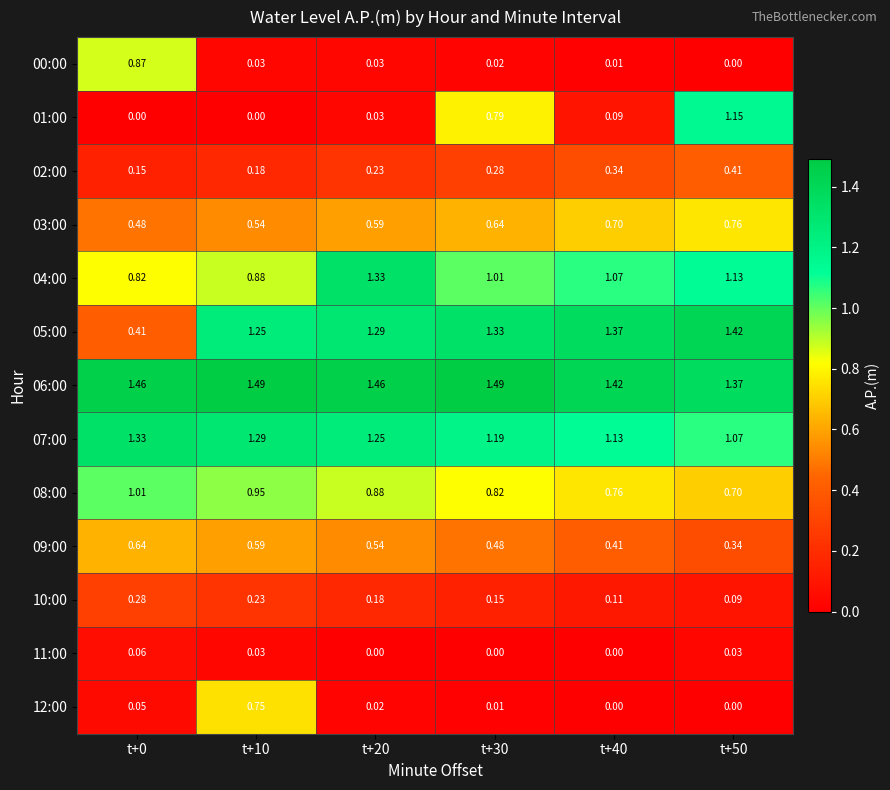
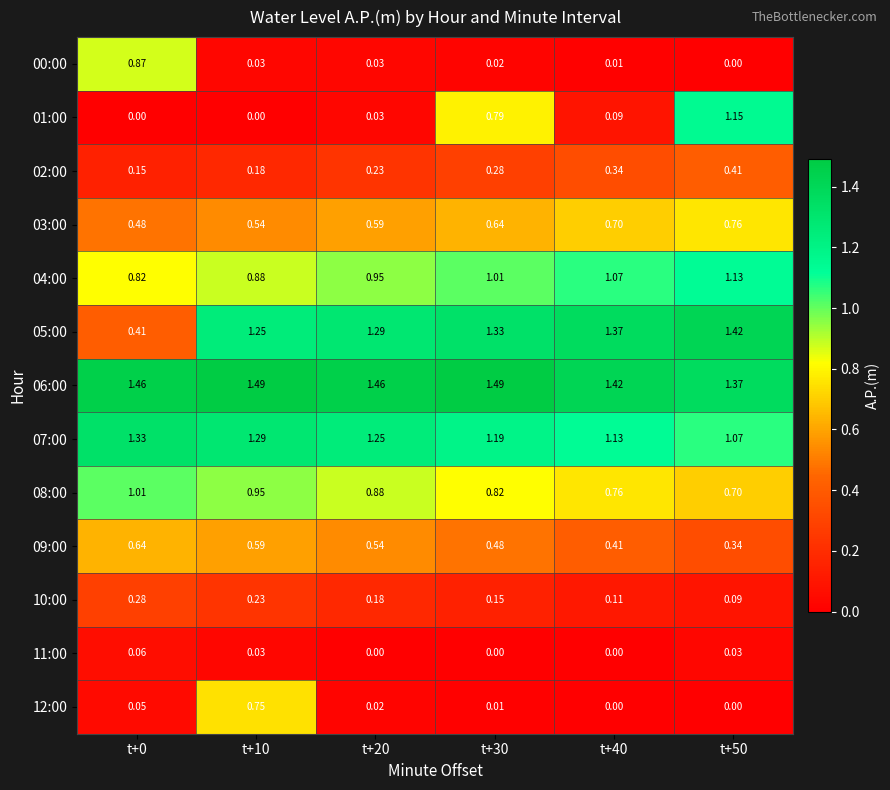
  {
    "00:00": {
      "t+0": 0.87,
      "t+10": 0.03,
      "t+20": 0.03,
      "t+30": 0.02,
      "t+40": 0.01,
      "t+50": 0.00
    },
    "01:00": {
      "t+0": 0.00,
      "t+10": 0.00,
      "t+20": 0.03,
      "t+30": 0.79,
      "t+40": 0.09,
      "t+50": 1.15
    },
    "02:00": {
      "t+0": 0.15,
      "t+10": 0.18,
      "t+20": 0.23,
      "t+30": 0.28,
      "t+40": 0.34,
      "t+50": 0.41
    },
    "03:00": {
      "t+0": 0.48,
      "t+10": 0.54,
      "t+20": 0.59,
      "t+30": 0.64,
      "t+40": 0.70,
      "t+50": 0.76
    },
    "04:00": {
      "t+0": 0.82,
      "t+10": 0.88,
-     "t+20": 1.33,
+     "t+20": 0.95,
      "t+30": 1.01,
      "t+40": 1.07,
      "t+50": 1.13
    },
    "05:00": {
      "t+0": 0.41,
      "t+10": 1.25,
      "t+20": 1.29,
      "t+30": 1.33,
      "t+40": 1.37,
      "t+50": 1.42
    },
    "06:00": {
      "t+0": 1.46,
      "t+10": 1.49,
      "t+20": 1.46,
      "t+30": 1.49,
      "t+40": 1.42,
      "t+50": 1.37
    },
    "07:00": {
      "t+0": 1.33,
      "t+10": 1.29,
      "t+20": 1.25,
      "t+30": 1.19,
      "t+40": 1.13,
      "t+50": 1.07
    },
    "08:00": {
      "t+0": 1.01,
      "t+10": 0.95,
      "t+20": 0.88,
      "t+30": 0.82,
      "t+40": 0.76,
      "t+50": 0.70
    },
    "09:00": {
      "t+0": 0.64,
      "t+10": 0.59,
      "t+20": 0.54,
      "t+30": 0.48,
      "t+40": 0.41,
      "t+50": 0.34
    },
    "10:00": {
      "t+0": 0.28,
      "t+10": 0.23,
      "t+20": 0.18,
      "t+30": 0.15,
      "t+40": 0.11,
      "t+50": 0.09
    },
    "11:00": {
      "t+0": 0.06,
      "t+10": 0.03,
      "t+20": 0.00,
      "t+30": 0.00,
      "t+40": 0.00,
      "t+50": 0.03
    },
    "12:00": {
      "t+0": 0.05,
      "t+10": 0.75,
      "t+20": 0.02,
      "t+30": 0.01,
      "t+40": 0.00,
      "t+50": 0.00
    }
  }
